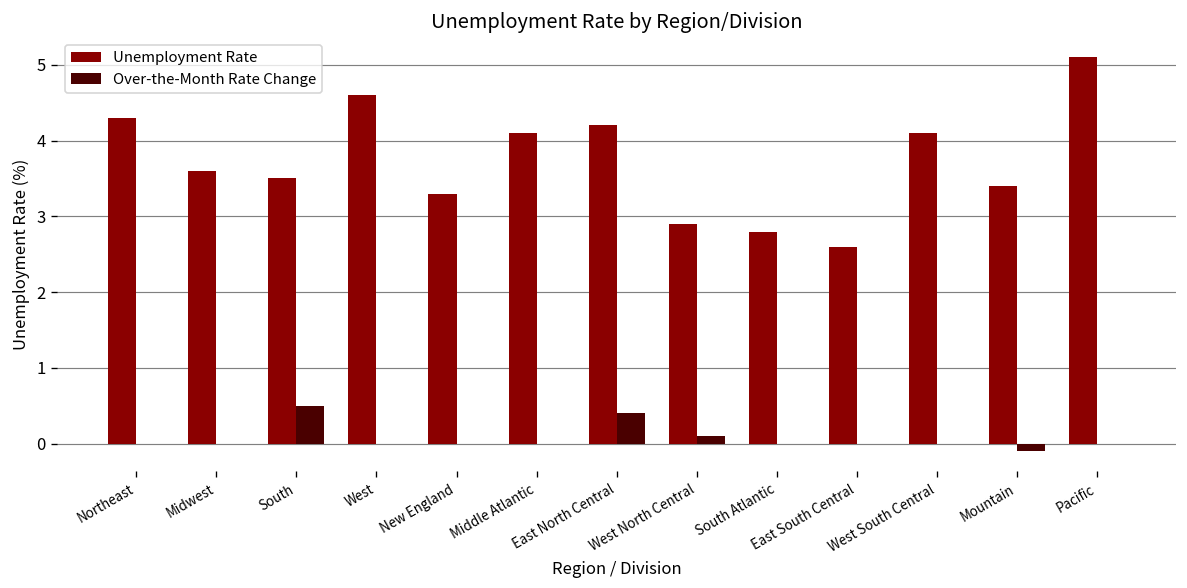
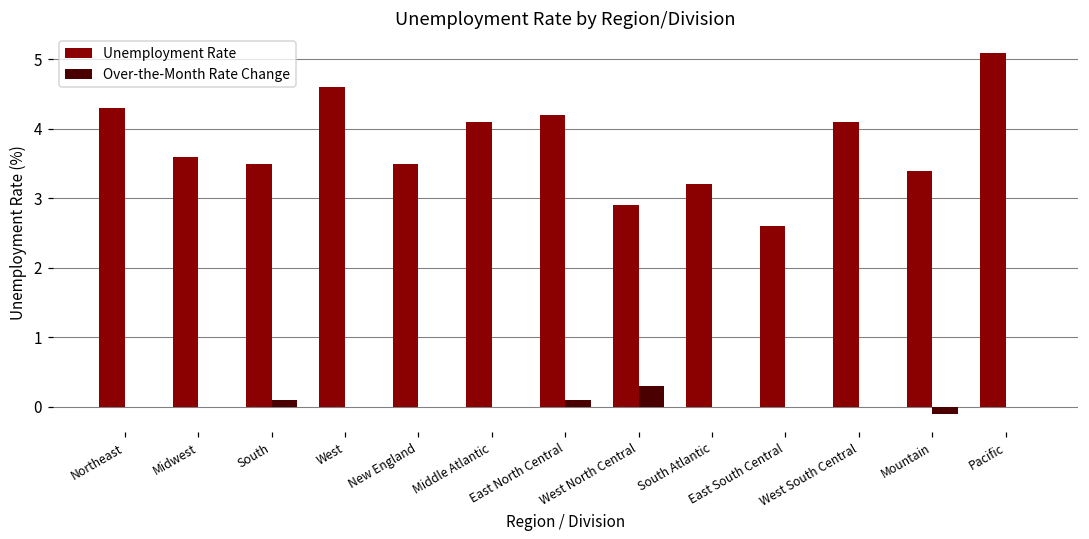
  {
    "Unemployment Rate": {
      "Northeast": 4.3,
      "Midwest": 3.6,
      "South": 3.5,
      "West": 4.6,
-     "New England": 3.3,
+     "New England": 3.5,
      "Middle Atlantic": 4.1,
      "East North Central": 4.2,
      "West North Central": 2.9,
-     "South Atlantic": 2.8,
+     "South Atlantic": 3.2,
      "East South Central": 2.6,
      "West South Central": 4.1,
      "Mountain": 3.4,
      "Pacific": 5.1
    },
    "Over-the-Month Rate Change": {
      "Northeast": 0.0,
      "Midwest": 0.0,
-     "South": 0.5,
+     "South": 0.1,
      "West": 0.0,
      "New England": 0.0,
      "Middle Atlantic": 0.0,
-     "East North Central": 0.4,
-     "West North Central": 0.1,
+     "East North Central": 0.1,
+     "West North Central": 0.3,
      "South Atlantic": 0.0,
      "East South Central": 0.0,
      "West South Central": 0.0,
      "Mountain": -0.1,
      "Pacific": 0.0
    }
  }
